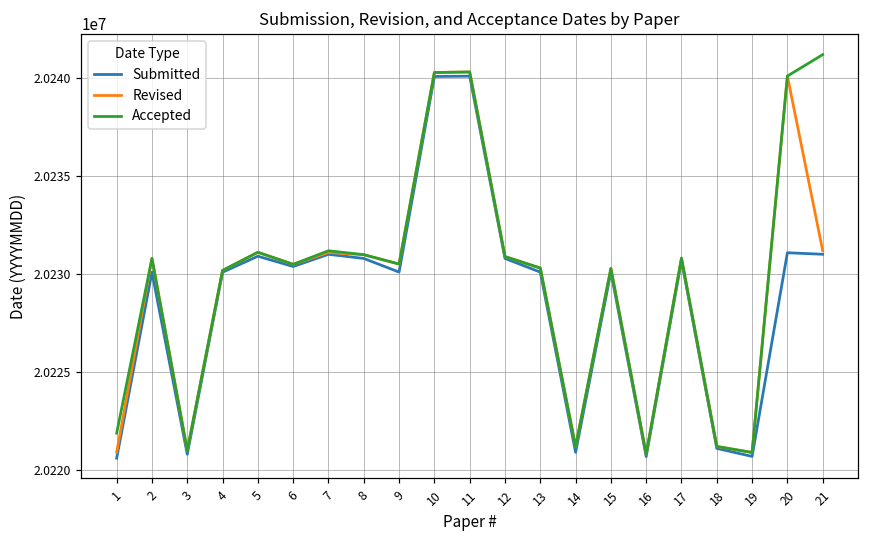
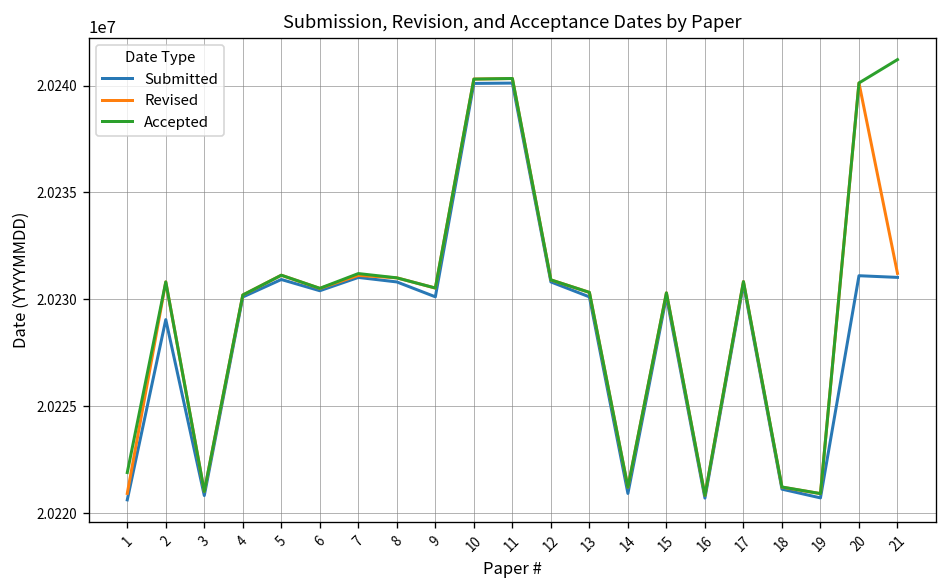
  {
    "Submitted": {
      "1": 20220600,
-     "2": 20230100,
+     "2": 20229100,
      "3": 20220800,
      "5": 20230900,
      "8": 20230800,
      "9": 20230100,
      "10": 20240100,
      "11": 20240100,
      "13": 20230100,
      "14": 20220900,
      "15": 20230100,
      "19": 20220700,
      "20": 20231100,
      "21": 20231000
    },
    "Revised": {
      "1": 20220900,
      "21": 20231200
    },
    "Accepted": {
      "1": 20221900,
      "21": 20241200
    }
  }
